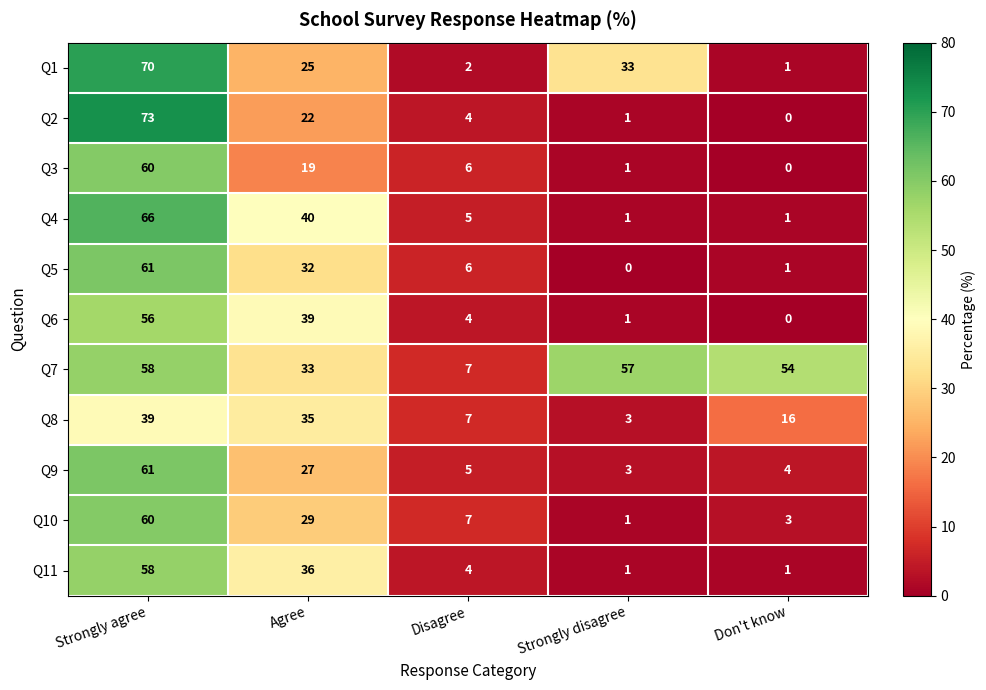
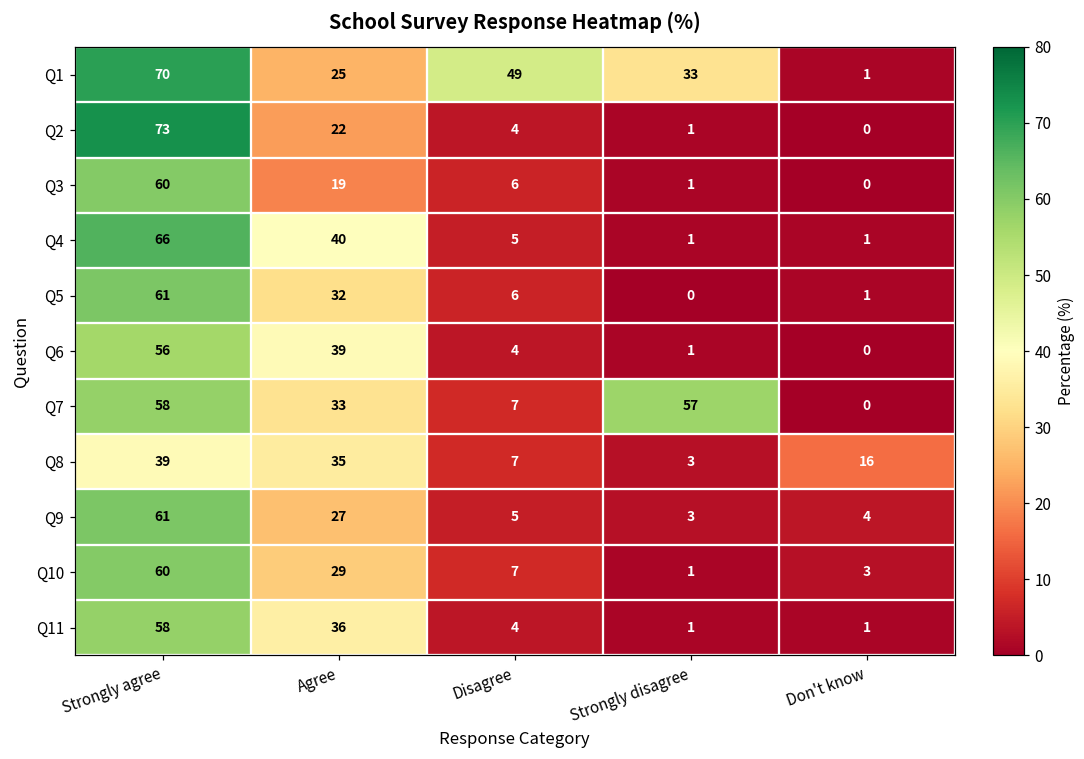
  {
    "Q1": {
      "Strongly agree": 70,
      "Agree": 25,
-     "Disagree": 2,
+     "Disagree": 49,
      "Strongly disagree": 33,
      "Don't know": 1
    },
    "Q2": {
      "Strongly agree": 73,
      "Agree": 22,
      "Disagree": 4,
      "Strongly disagree": 1,
      "Don't know": 0
    },
    "Q3": {
      "Strongly agree": 60,
      "Agree": 19,
      "Disagree": 6,
      "Strongly disagree": 1,
      "Don't know": 0
    },
    "Q4": {
      "Strongly agree": 66,
      "Agree": 40,
      "Disagree": 5,
      "Strongly disagree": 1,
      "Don't know": 1
    },
    "Q5": {
      "Strongly agree": 61,
      "Agree": 32,
      "Disagree": 6,
      "Strongly disagree": 0,
      "Don't know": 1
    },
    "Q6": {
      "Strongly agree": 56,
      "Agree": 39,
      "Disagree": 4,
      "Strongly disagree": 1,
      "Don't know": 0
    },
    "Q7": {
      "Strongly agree": 58,
      "Agree": 33,
      "Disagree": 7,
      "Strongly disagree": 57,
-     "Don't know": 54
+     "Don't know": 0
    },
    "Q8": {
      "Strongly agree": 39,
      "Agree": 35,
      "Disagree": 7,
      "Strongly disagree": 3,
      "Don't know": 16
    },
    "Q9": {
      "Strongly agree": 61,
      "Agree": 27,
      "Disagree": 5,
      "Strongly disagree": 3,
      "Don't know": 4
    },
    "Q10": {
      "Strongly agree": 60,
      "Agree": 29,
      "Disagree": 7,
      "Strongly disagree": 1,
      "Don't know": 3
    },
    "Q11": {
      "Strongly agree": 58,
      "Agree": 36,
      "Disagree": 4,
      "Strongly disagree": 1,
      "Don't know": 1
    }
  }
